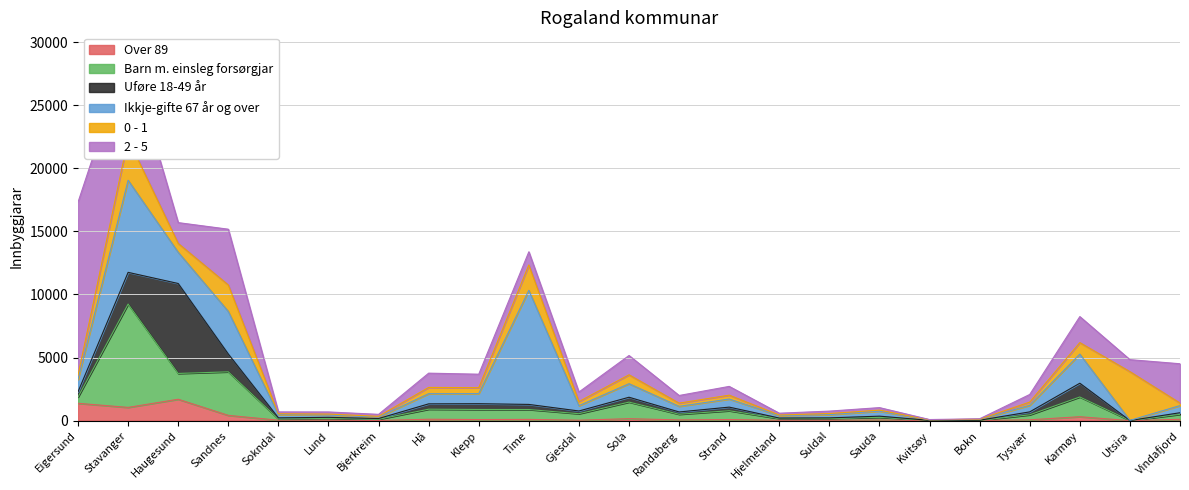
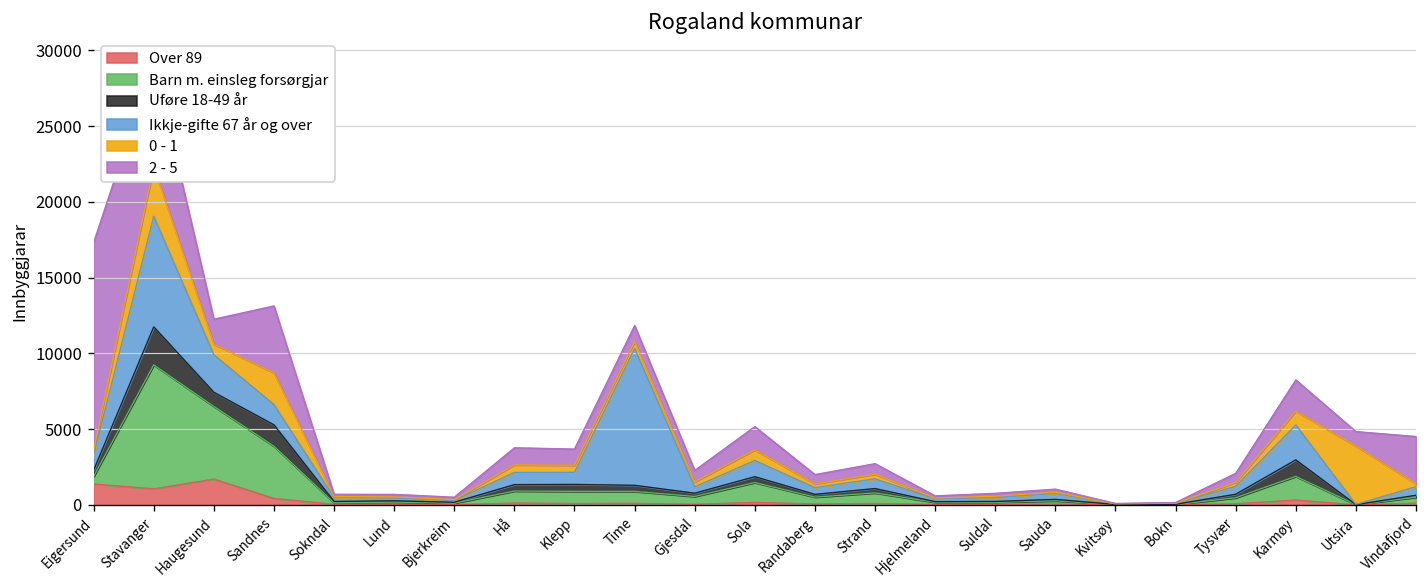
  {
    "Over 89": {
      "Eigersund": 1400,
      "Stavanger": 1100,
      "Haugesund": 1700,
      "Sandnes": 400,
      "Hå": 100,
      "Klepp": 100,
      "Time": 100,
      "Gjesdal": 0,
      "Sola": 200,
      "Randaberg": 100,
      "Strand": 100,
      "Sauda": 100,
      "Tysvær": 100,
      "Karmøy": 300,
      "Vindafjord": 100
    },
    "Barn m. einsleg forsørgjar": {
      "Eigersund": 500,
      "Stavanger": 8200,
-     "Haugesund": 2000,
+     "Haugesund": 4800,
      "Sandnes": 3500,
      "Hå": 800,
      "Klepp": 800,
      "Time": 800,
      "Gjesdal": 500,
      "Sola": 1300,
      "Strand": 700,
      "Tysvær": 400,
      "Karmøy": 1600
    },
    "Uføre 18-49 år": {
      "Eigersund": 400,
      "Stavanger": 2500,
-     "Haugesund": 7100,
+     "Haugesund": 900,
      "Sandnes": 1400,
      "Hå": 400,
      "Klepp": 500,
      "Time": 400,
      "Gjesdal": 200,
      "Sola": 400,
      "Strand": 300,
      "Tysvær": 200,
      "Karmøy": 1100
    },
    "Ikkje-gifte 67 år og over": {
      "Eigersund": 1000,
      "Stavanger": 7300,
      "Haugesund": 2500,
-     "Sandnes": 3400,
+     "Sandnes": 1300,
      "Hå": 800,
      "Klepp": 800,
      "Time": 9000,
      "Gjesdal": 400,
      "Sola": 1100,
      "Randaberg": 400,
      "Strand": 600,
      "Tysvær": 500,
      "Karmøy": 2300,
      "Vindafjord": 600
    },
    "0 - 1": {
      "Eigersund": 300,
      "Haugesund": 700,
      "Sandnes": 2100,
      "Hå": 500,
      "Klepp": 500,
-     "Time": 2000,
+     "Time": 500,
      "Gjesdal": 300,
      "Sola": 700,
      "Randaberg": 300,
      "Strand": 300,
      "Tysvær": 300,
      "Karmøy": 900,
      "Utsira": 3900,
      "Vindafjord": 200
    },
    "2 - 5": {
      "Eigersund": 13700,
      "Haugesund": 1600,
      "Sandnes": 4400,
      "Hå": 1100,
      "Klepp": 1100,
      "Time": 1000,
      "Gjesdal": 800,
      "Sola": 1500,
      "Randaberg": 600,
      "Strand": 700,
      "Tysvær": 600,
      "Karmøy": 2100,
      "Utsira": 900,
      "Vindafjord": 3100
    }
  }
